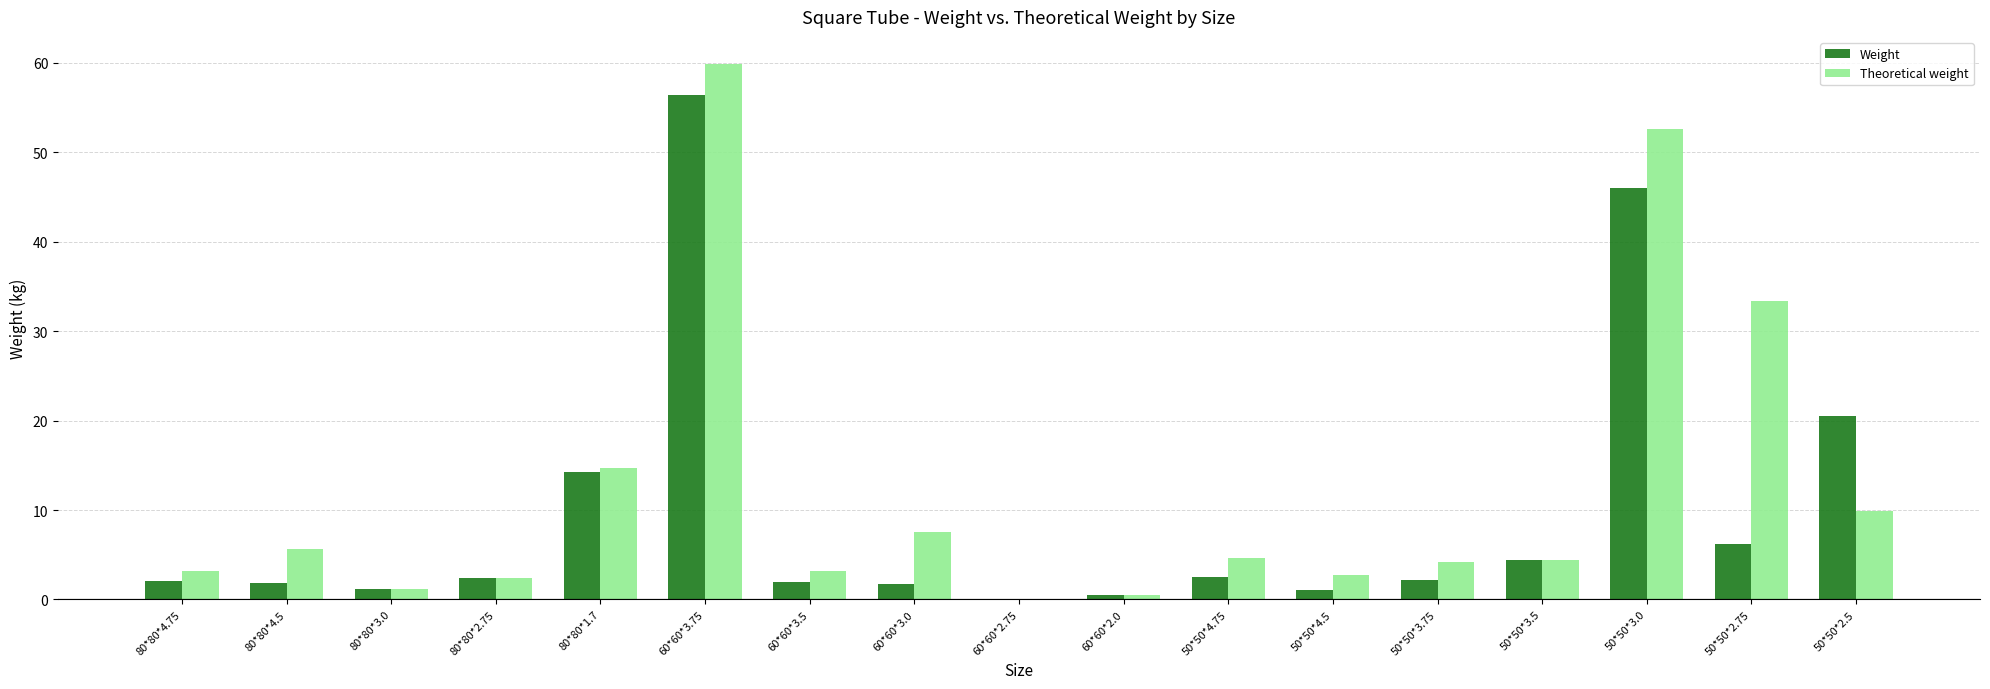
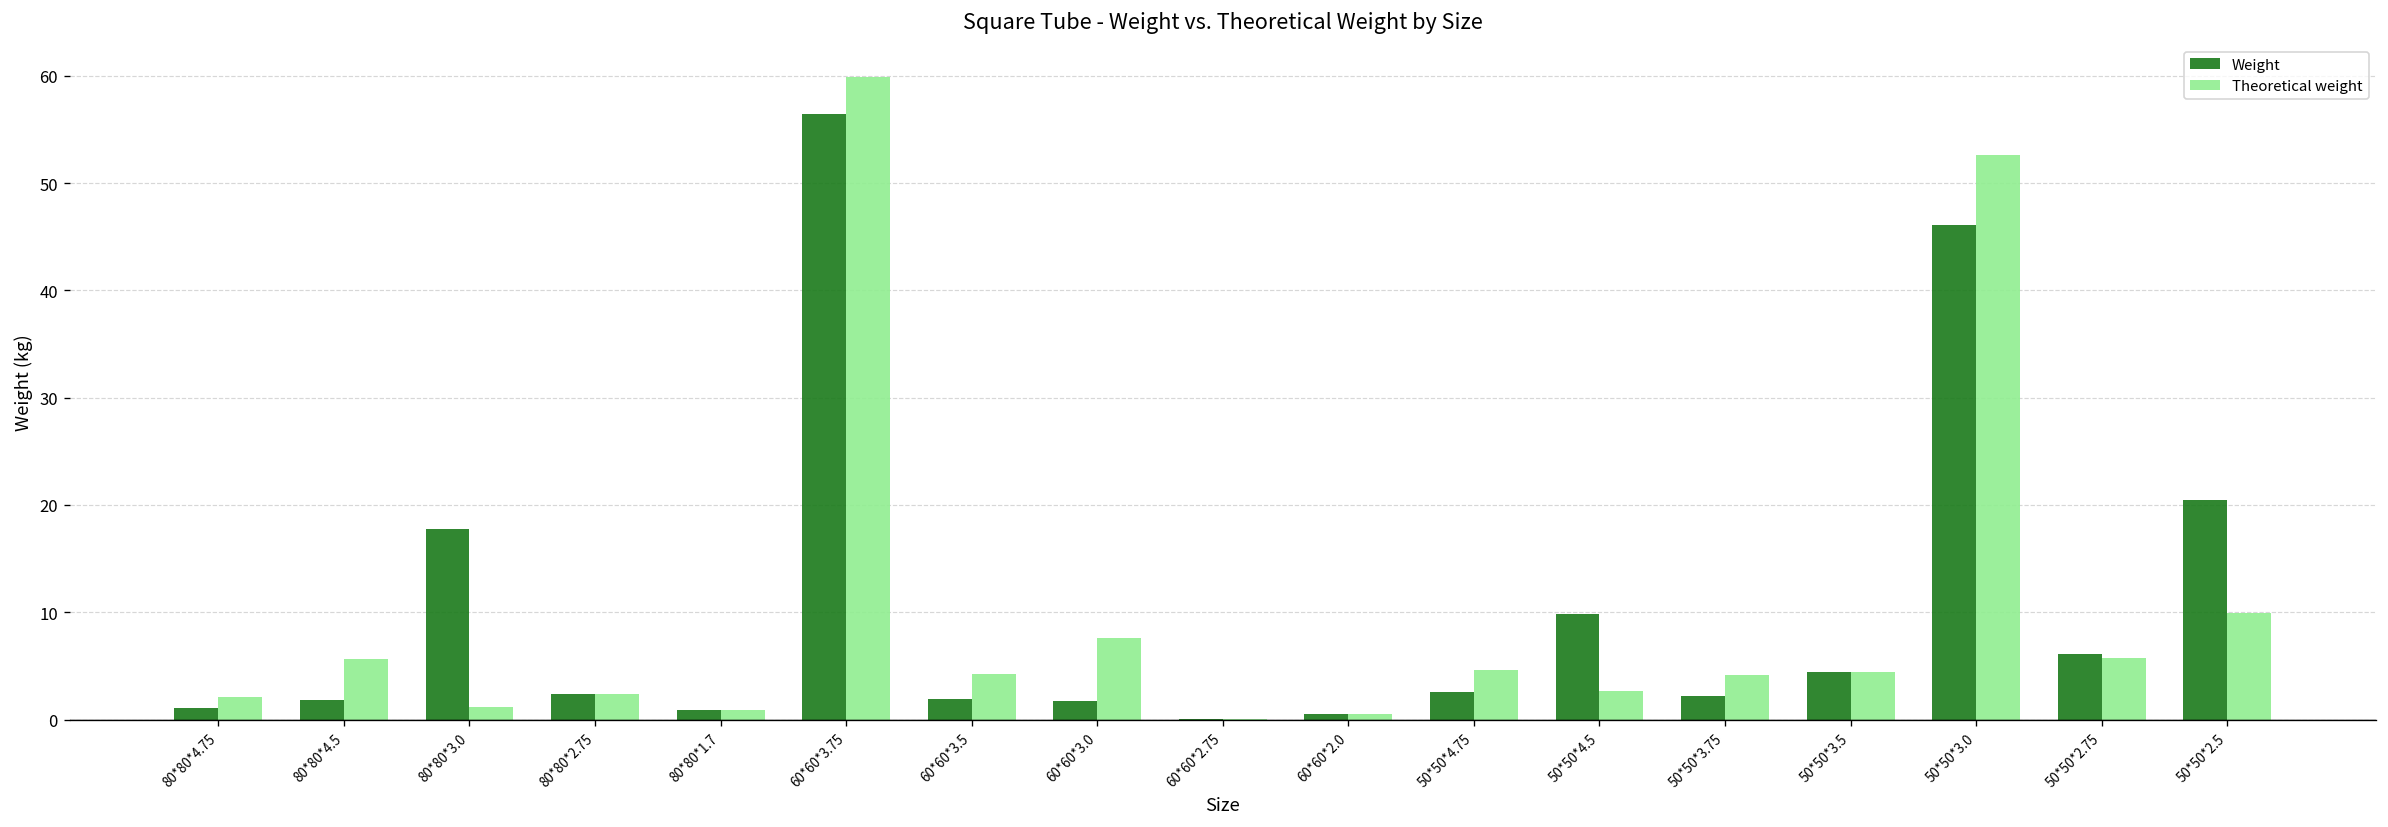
  {
    "Weight": {
-     "80*80*4.75": 2,
+     "80*80*4.75": 1,
      "80*80*4.5": 2,
-     "80*80*3.0": 1,
+     "80*80*3.0": 18,
      "80*80*2.75": 2,
-     "80*80*1.7": 14,
+     "80*80*1.7": 1,
      "60*60*3.75": 56,
      "60*60*3.5": 2,
      "60*60*3.0": 2,
      "60*60*2.0": 1,
      "50*50*4.75": 3,
-     "50*50*4.5": 1,
+     "50*50*4.5": 10,
      "50*50*3.75": 2,
      "50*50*3.5": 4,
      "50*50*3.0": 46,
      "50*50*2.75": 6,
      "50*50*2.5": 20
    },
    "Theoretical weight": {
-     "80*80*4.75": 3,
+     "80*80*4.75": 2,
      "80*80*4.5": 6,
      "80*80*3.0": 1,
      "80*80*2.75": 2,
-     "80*80*1.7": 15,
+     "80*80*1.7": 1,
      "60*60*3.75": 60,
-     "60*60*3.5": 3,
+     "60*60*3.5": 4,
      "60*60*3.0": 8,
      "60*60*2.0": 1,
      "50*50*4.75": 5,
      "50*50*4.5": 3,
      "50*50*3.75": 4,
      "50*50*3.5": 4,
      "50*50*3.0": 53,
-     "50*50*2.75": 33,
+     "50*50*2.75": 6,
      "50*50*2.5": 10
    }
  }
